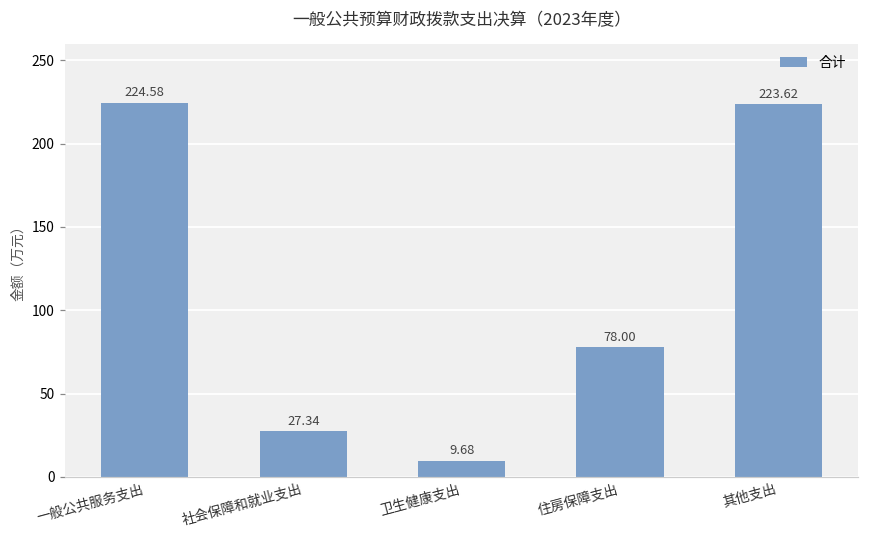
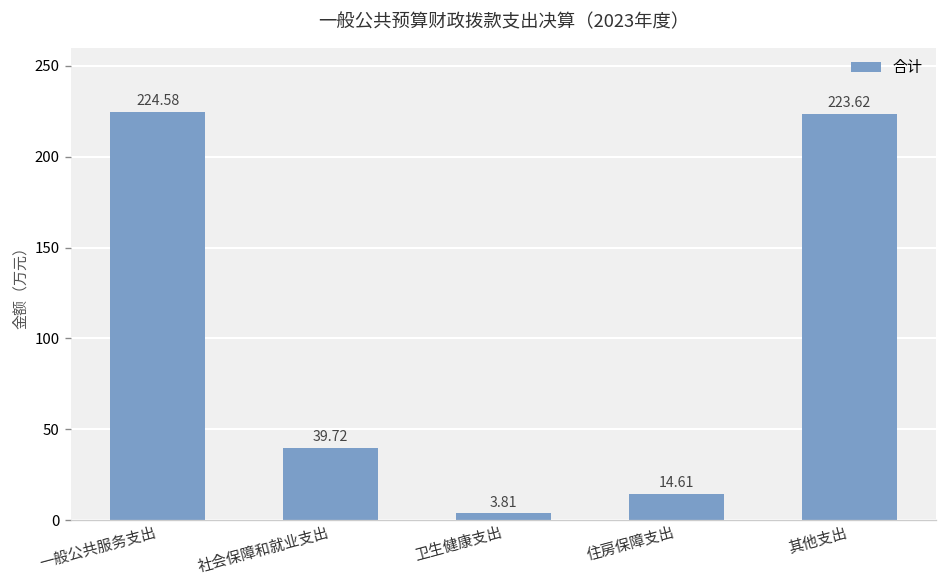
  {
    "一般公共服务支出": 224.58,
-   "社会保障和就业支出": 27.34,
-   "卫生健康支出": 9.68,
-   "住房保障支出": 78.00,
+   "社会保障和就业支出": 39.72,
+   "卫生健康支出": 3.81,
+   "住房保障支出": 14.61,
    "其他支出": 223.62
  }
